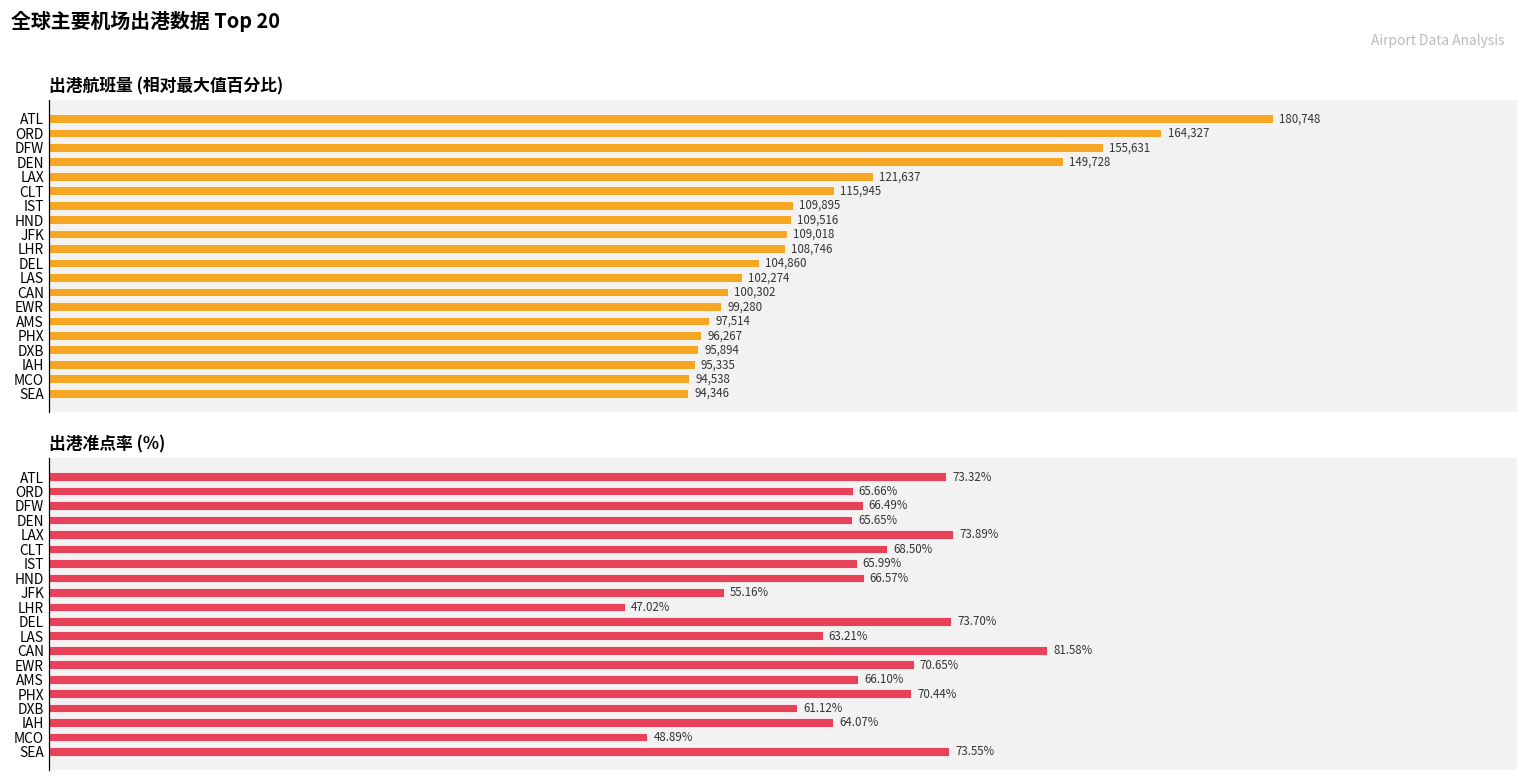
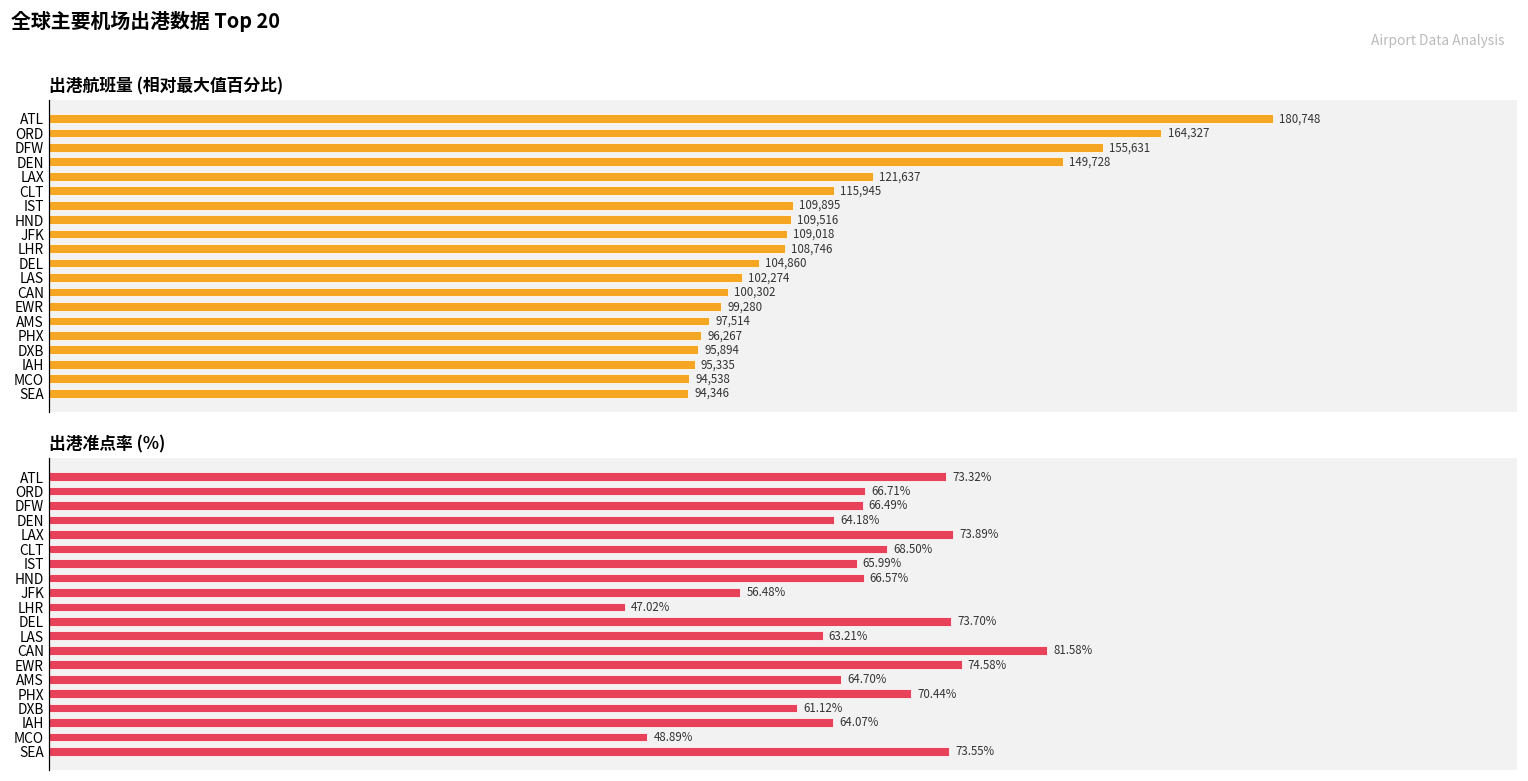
  {
    "出港准点率 (%)": {
      "ATL": "73.32%",
-     "ORD": "65.66%",
+     "ORD": "66.71%",
      "DFW": "66.49%",
-     "DEN": "65.65%",
+     "DEN": "64.18%",
      "LAX": "73.89%",
      "CLT": "68.50%",
      "IST": "65.99%",
      "HND": "66.57%",
-     "JFK": "55.16%",
+     "JFK": "56.48%",
      "LHR": "47.02%",
      "DEL": "73.70%",
      "LAS": "63.21%",
      "CAN": "81.58%",
-     "EWR": "70.65%",
-     "AMS": "66.10%",
+     "EWR": "74.58%",
+     "AMS": "64.70%",
      "PHX": "70.44%",
      "DXB": "61.12%",
      "IAH": "64.07%",
      "MCO": "48.89%",
      "SEA": "73.55%"
    }
  }
